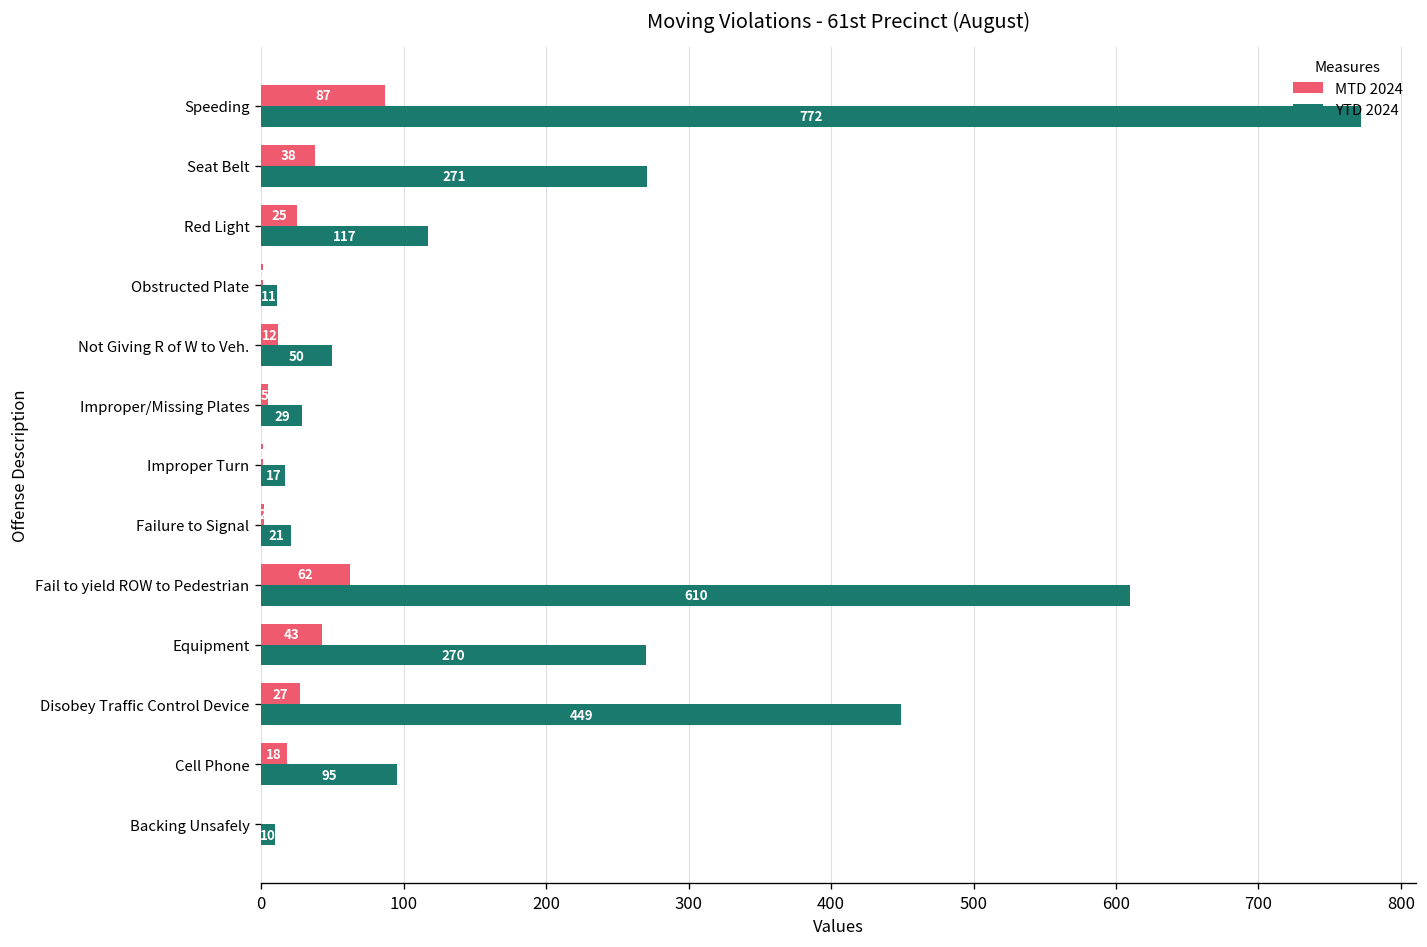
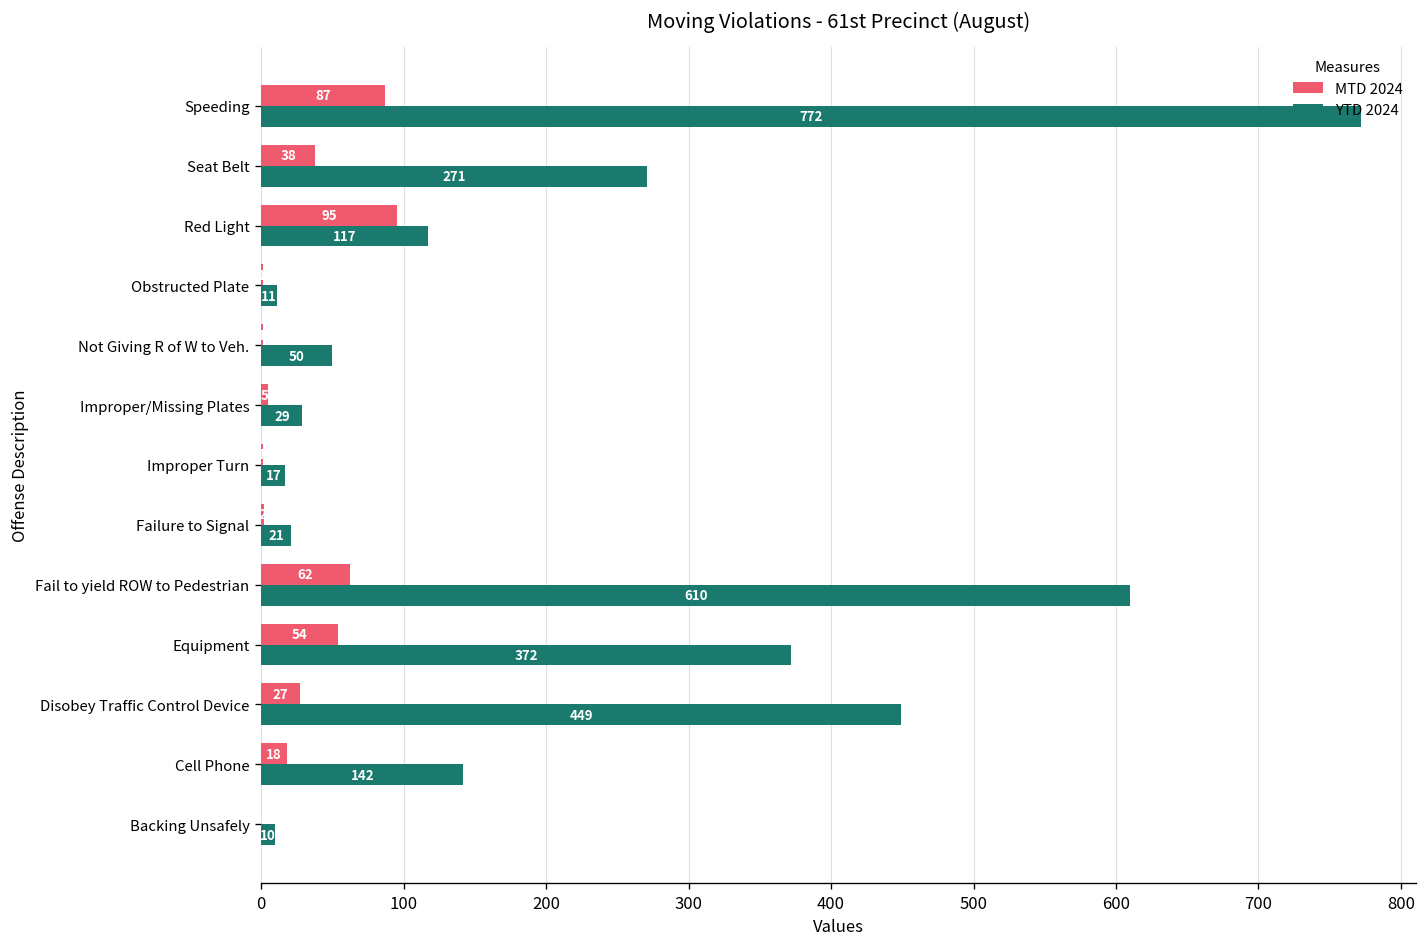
  {
    "MTD 2024": {
      "Speeding": 87,
      "Seat Belt": 38,
-     "Red Light": 25,
-     "Not Giving R of W to Veh.": 12,
+     "Red Light": 95,
+     "Not Giving R of W to Veh.": 1,
      "Improper/Missing Plates": 5,
      "Fail to yield ROW to Pedestrian": 62,
-     "Equipment": 43,
+     "Equipment": 54,
      "Disobey Traffic Control Device": 27,
      "Cell Phone": 18
    },
    "YTD 2024": {
      "Speeding": 772,
      "Seat Belt": 271,
      "Red Light": 117,
      "Obstructed Plate": 11,
      "Not Giving R of W to Veh.": 50,
      "Improper/Missing Plates": 29,
      "Improper Turn": 17,
      "Failure to Signal": 21,
      "Fail to yield ROW to Pedestrian": 610,
-     "Equipment": 270,
+     "Equipment": 372,
      "Disobey Traffic Control Device": 449,
-     "Cell Phone": 95,
+     "Cell Phone": 142,
      "Backing Unsafely": 10
    }
  }
